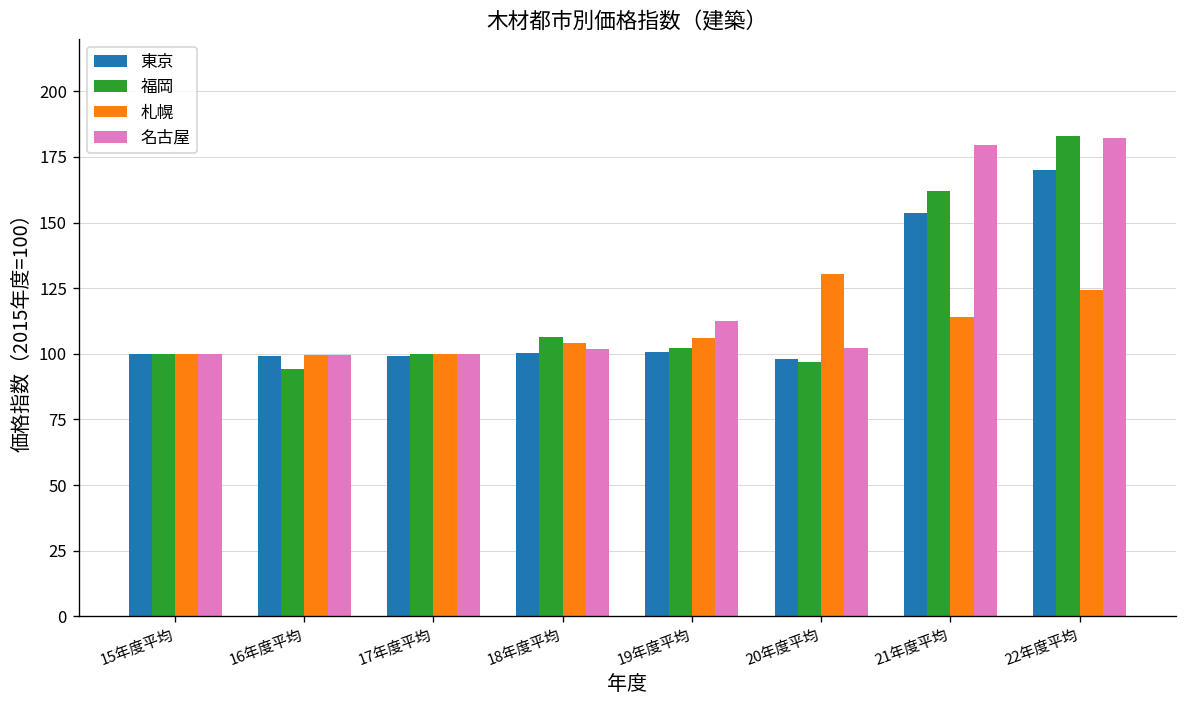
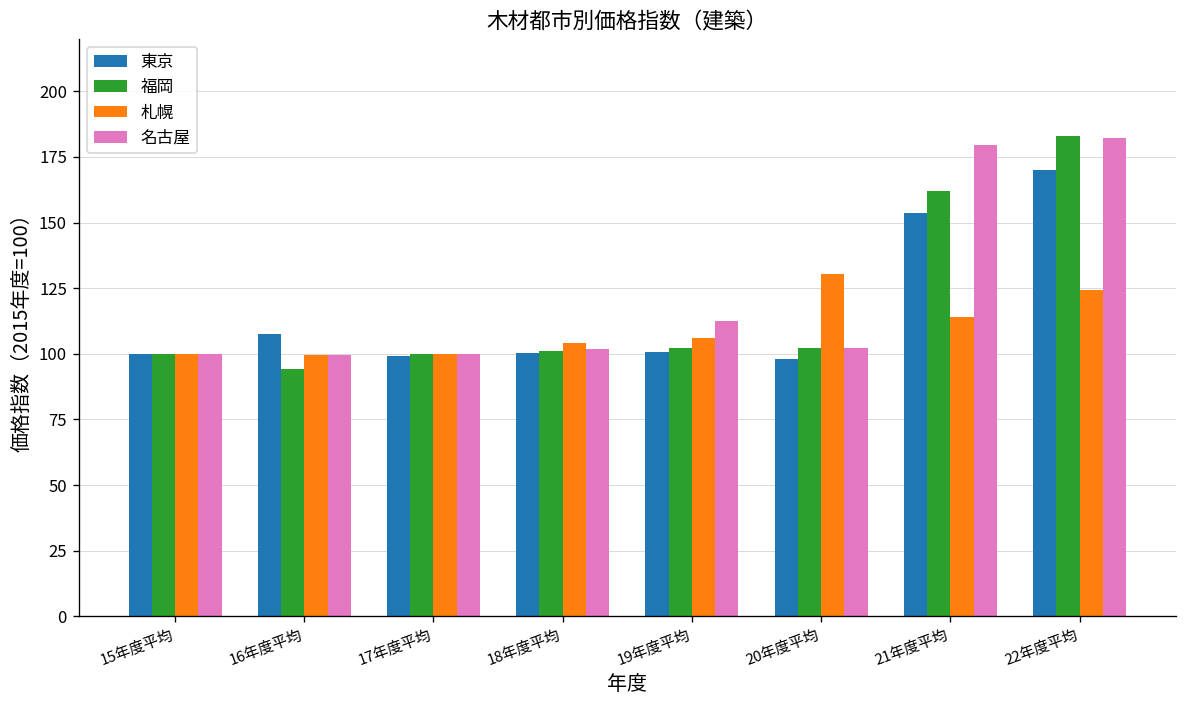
  {
    "東京": {
      "15年度平均": 100,
-     "16年度平均": 99,
+     "16年度平均": 108,
      "17年度平均": 99,
      "18年度平均": 100,
      "19年度平均": 101,
      "20年度平均": 98,
      "21年度平均": 154,
      "22年度平均": 170
    },
    "福岡": {
      "15年度平均": 100,
      "16年度平均": 94,
      "17年度平均": 100,
-     "18年度平均": 107,
+     "18年度平均": 101,
      "19年度平均": 102,
-     "20年度平均": 97,
+     "20年度平均": 102,
      "21年度平均": 162,
      "22年度平均": 183
    },
    "札幌": {
      "15年度平均": 100,
      "16年度平均": 100,
      "17年度平均": 100,
      "18年度平均": 104,
      "19年度平均": 106,
      "20年度平均": 131,
      "21年度平均": 114,
      "22年度平均": 124
    },
    "名古屋": {
      "15年度平均": 100,
      "16年度平均": 100,
      "17年度平均": 100,
      "18年度平均": 102,
      "19年度平均": 113,
      "20年度平均": 102,
      "21年度平均": 180,
      "22年度平均": 182
    }
  }
